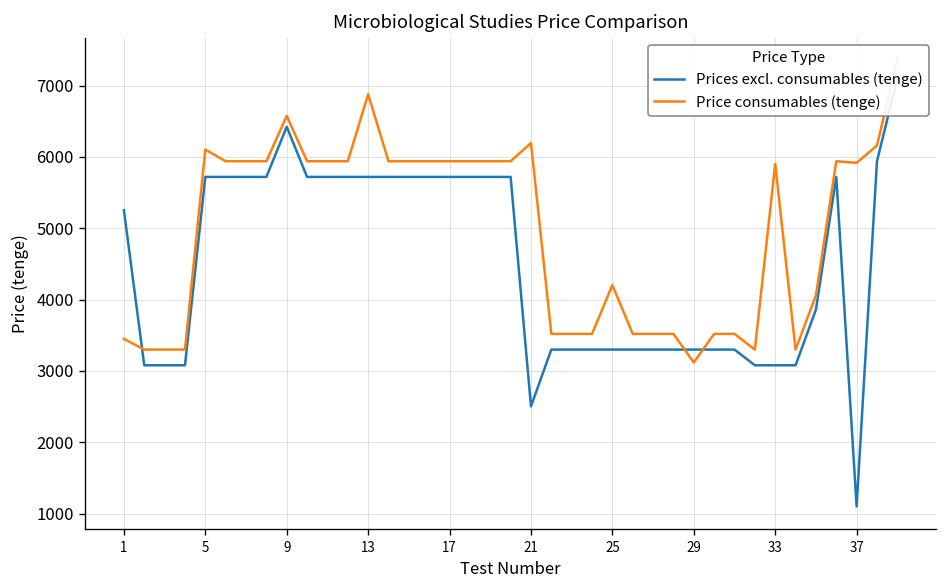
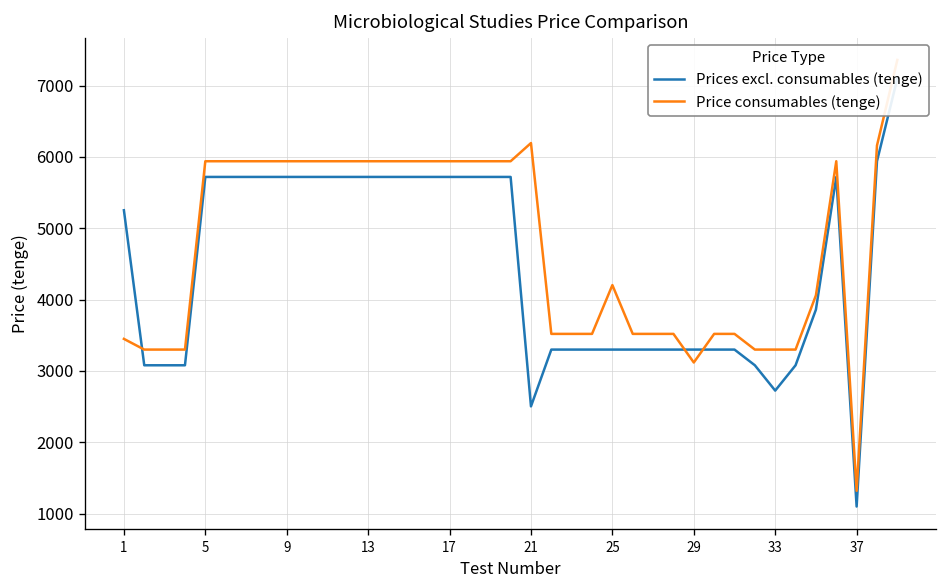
  {
    "Prices excl. consumables (tenge)": {
      "1": 5300,
      "5": 5700,
-     "9": 6400,
+     "9": 5700,
      "13": 5700,
      "17": 5700,
      "21": 2500,
      "25": 3300,
      "29": 3300,
-     "33": 3100,
+     "33": 2700,
      "37": 1100
    },
    "Price consumables (tenge)": {
      "1": 3500,
-     "5": 6100,
-     "9": 6600,
-     "13": 6900,
+     "5": 5900,
+     "9": 5900,
+     "13": 5900,
      "17": 5900,
      "21": 6200,
      "25": 4200,
      "29": 3100,
-     "33": 5900,
-     "37": 5900
+     "33": 3300,
+     "37": 1300
    }
  }
